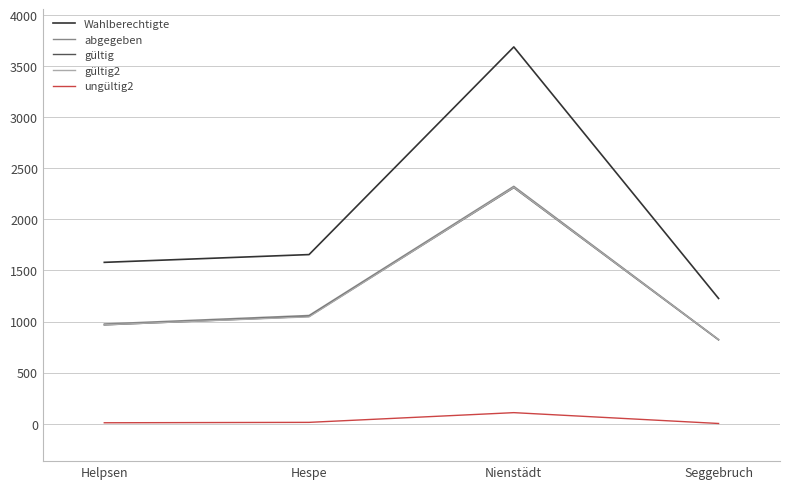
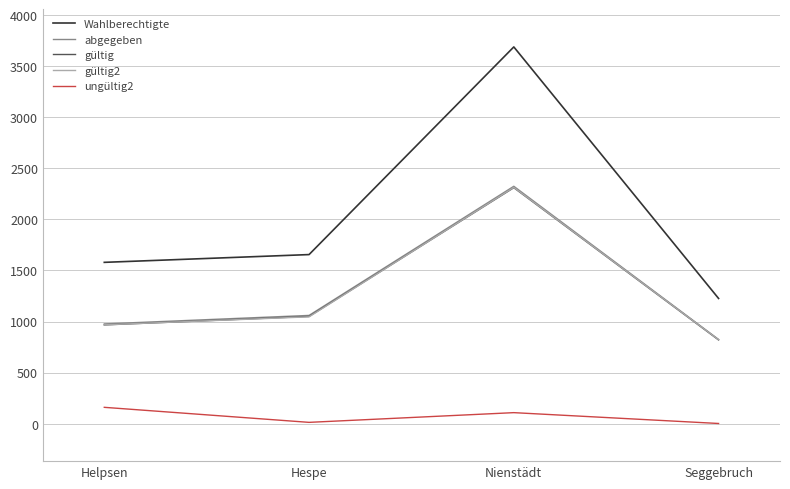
  {
    "ungültig2": {
-     "Helpsen": 10,
+     "Helpsen": 160,
      "Hespe": 10,
      "Nienstädt": 110,
      "Seggebruch": 0
    }
  }
